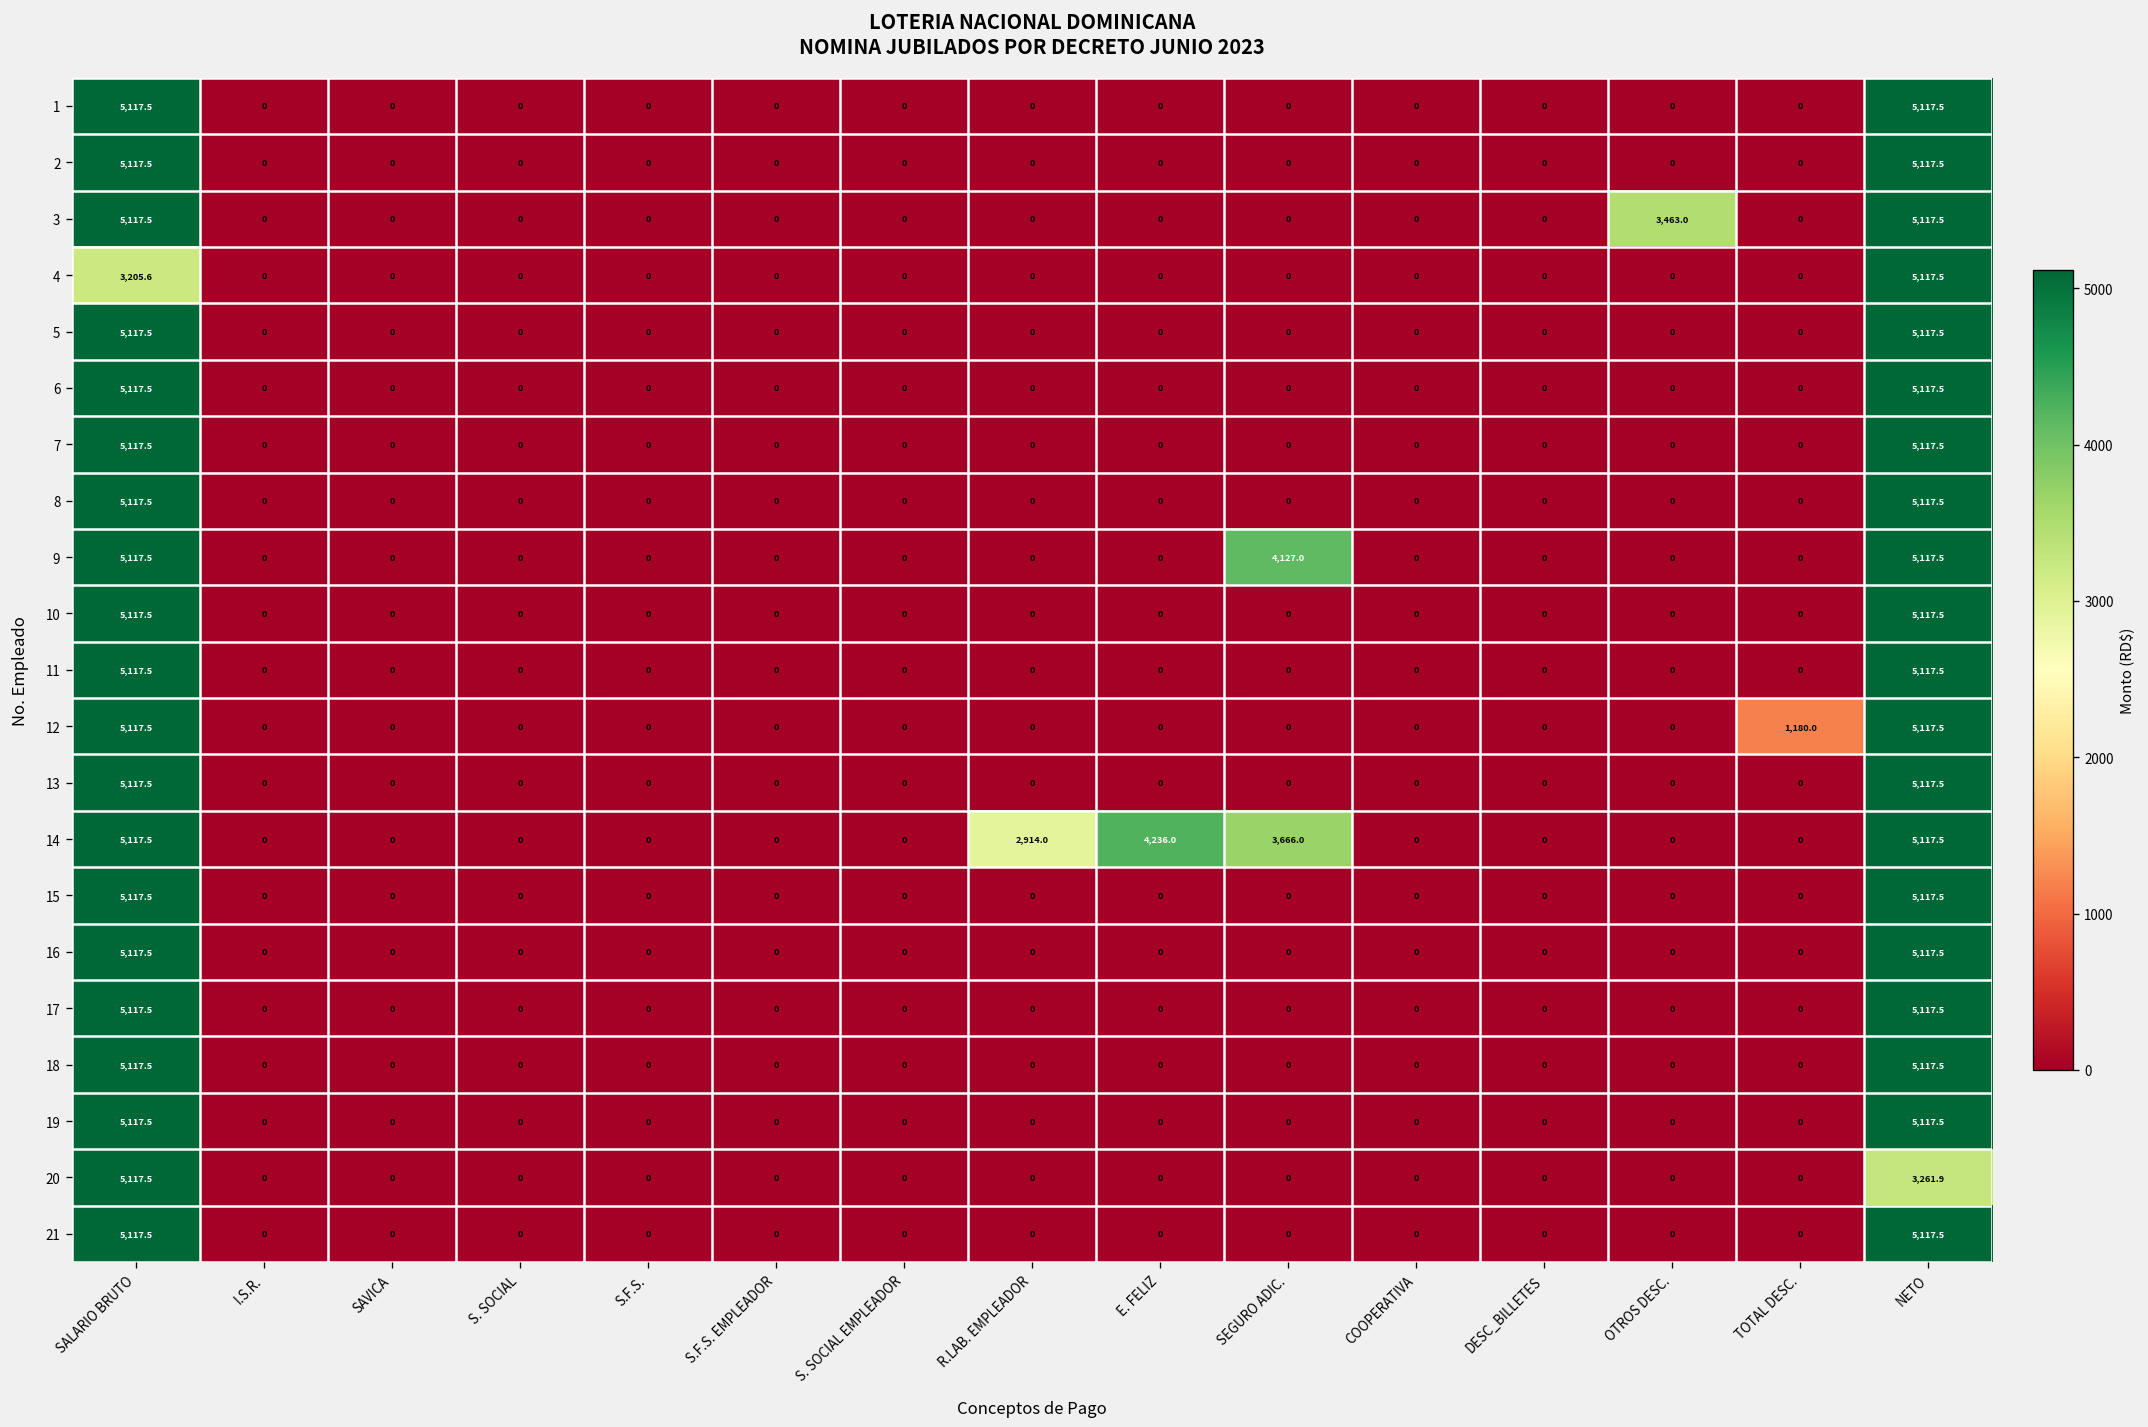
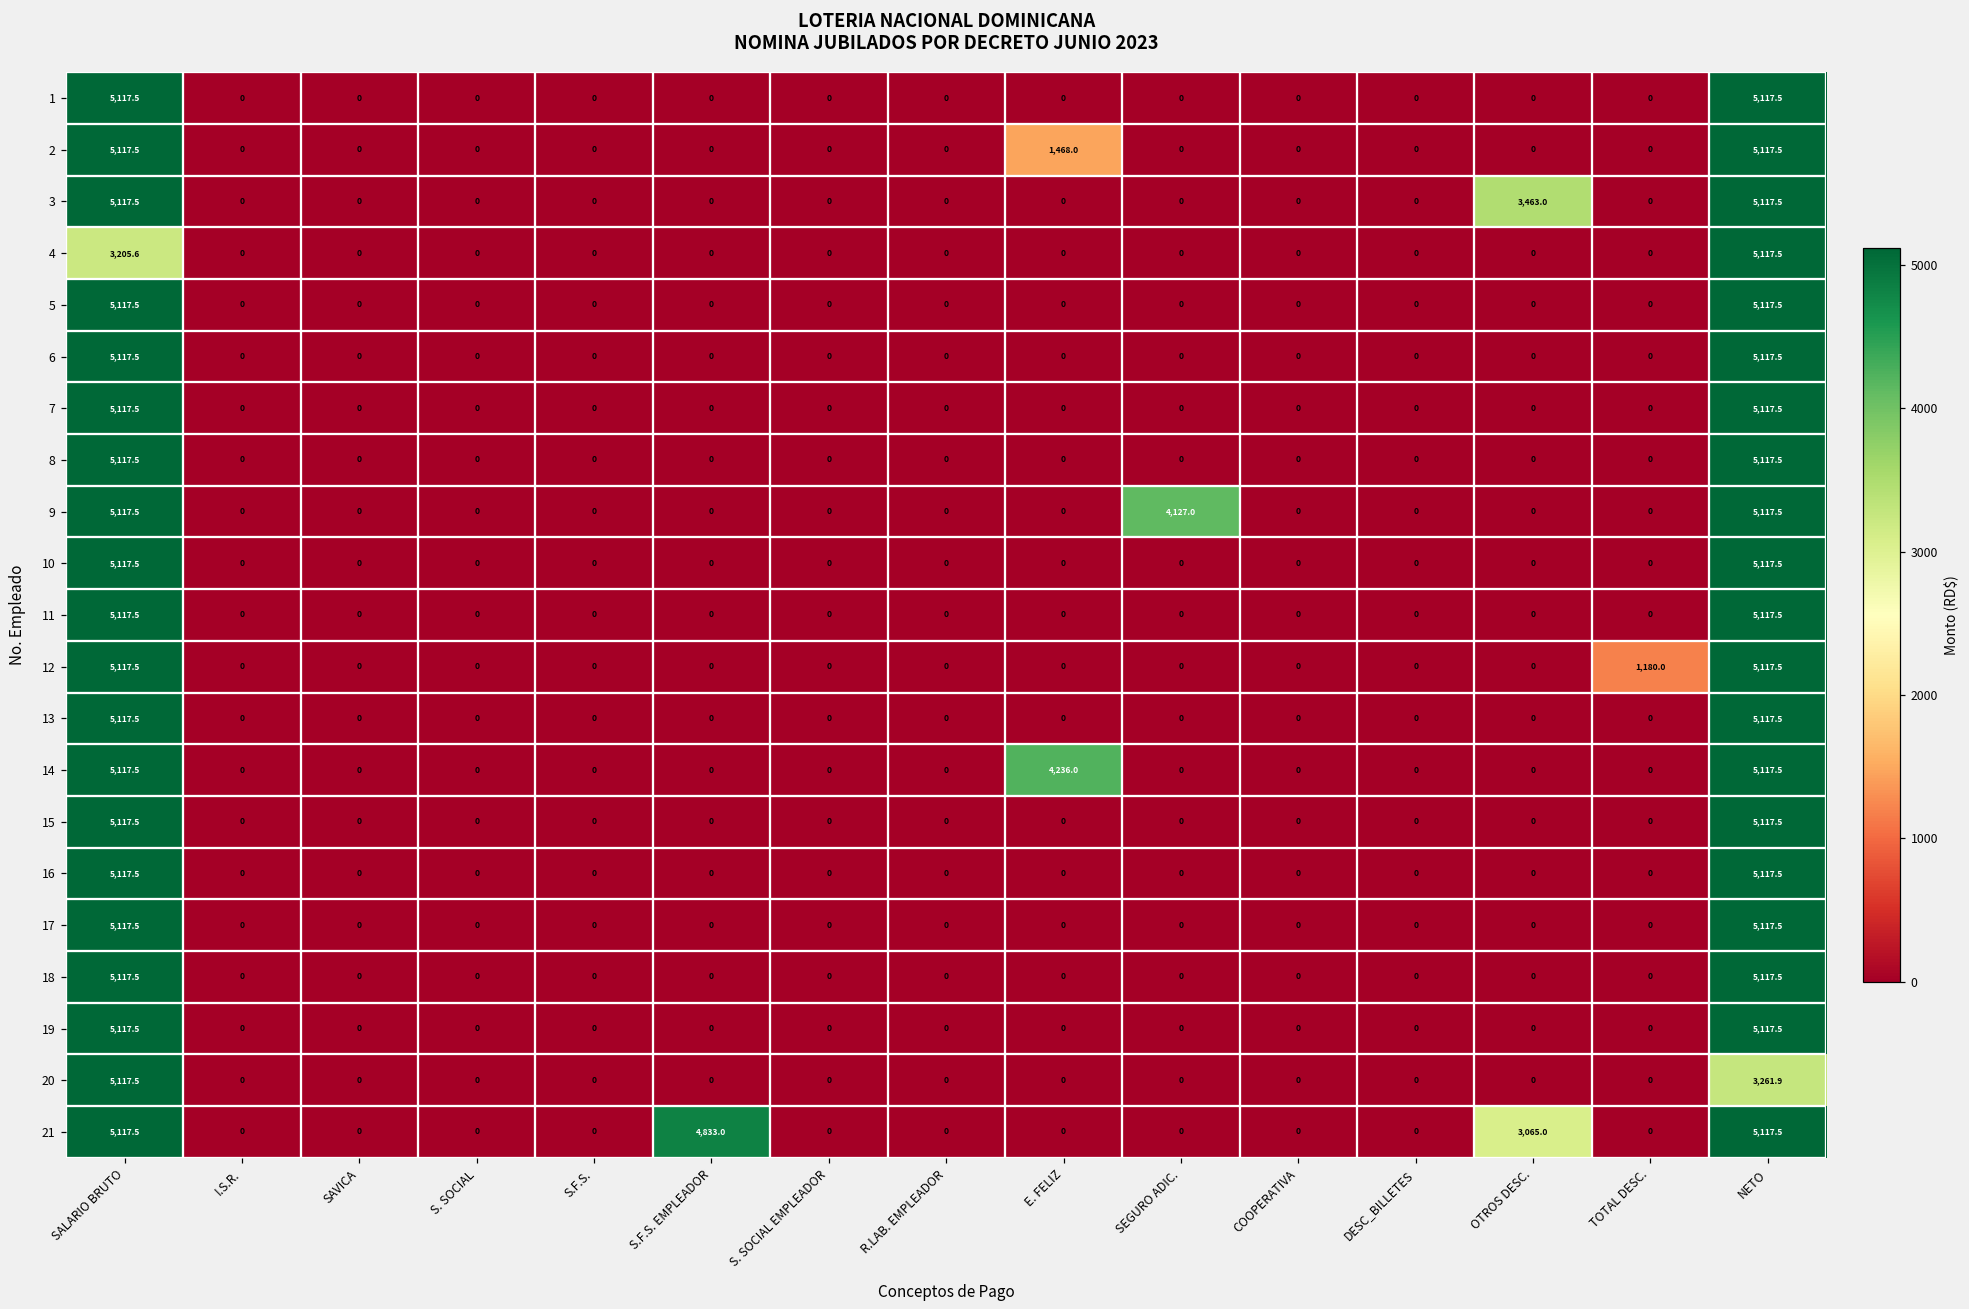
  {
    "2": {
      "SALARIO BRUTO": "5,117.5",
      "I.S.R.": "0",
      "SAVICA": "0",
      "S. SOCIAL": "0",
      "S.F.S.": "0",
      "S.F.S. EMPLEADOR": "0",
      "S. SOCIAL EMPLEADOR": "0",
      "R.LAB. EMPLEADOR": "0",
-     "E. FELIZ": "0",
+     "E. FELIZ": "1,468.0",
      "SEGURO ADIC.": "0",
      "COOPERATIVA": "0",
      "DESC_BILLETES": "0",
      "OTROS DESC.": "0",
      "TOTAL DESC.": "0",
      "NETO": "5,117.5"
    },
    "14": {
      "SALARIO BRUTO": "5,117.5",
      "I.S.R.": "0",
      "SAVICA": "0",
      "S. SOCIAL": "0",
      "S.F.S.": "0",
      "S.F.S. EMPLEADOR": "0",
      "S. SOCIAL EMPLEADOR": "0",
-     "R.LAB. EMPLEADOR": "2,914.0",
+     "R.LAB. EMPLEADOR": "0",
      "E. FELIZ": "4,236.0",
-     "SEGURO ADIC.": "3,666.0",
+     "SEGURO ADIC.": "0",
      "COOPERATIVA": "0",
      "DESC_BILLETES": "0",
      "OTROS DESC.": "0",
      "TOTAL DESC.": "0",
      "NETO": "5,117.5"
    },
    "21": {
      "SALARIO BRUTO": "5,117.5",
      "I.S.R.": "0",
      "SAVICA": "0",
      "S. SOCIAL": "0",
      "S.F.S.": "0",
-     "S.F.S. EMPLEADOR": "0",
+     "S.F.S. EMPLEADOR": "4,833.0",
      "S. SOCIAL EMPLEADOR": "0",
      "R.LAB. EMPLEADOR": "0",
      "E. FELIZ": "0",
      "SEGURO ADIC.": "0",
      "COOPERATIVA": "0",
      "DESC_BILLETES": "0",
-     "OTROS DESC.": "0",
+     "OTROS DESC.": "3,065.0",
      "TOTAL DESC.": "0",
      "NETO": "5,117.5"
    }
  }
